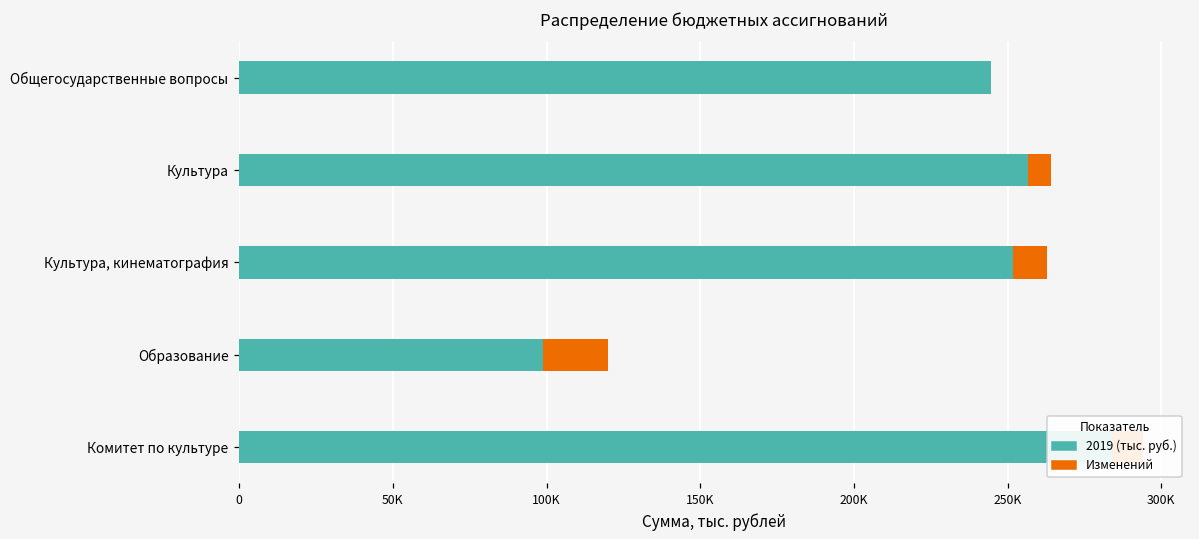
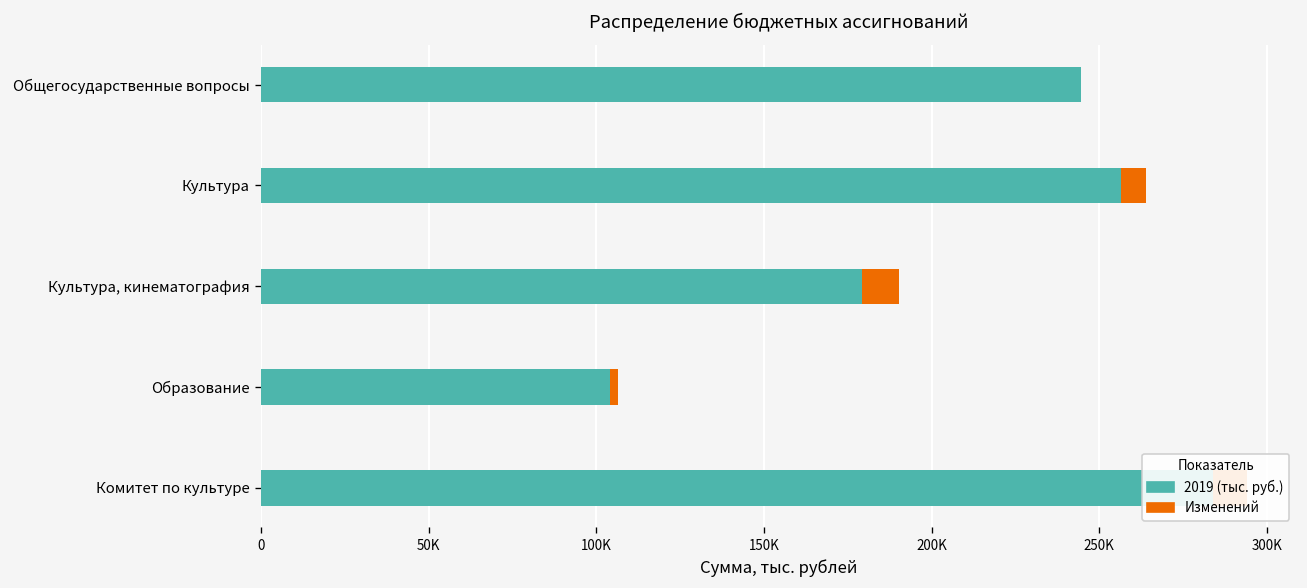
  {
    "2019 (тыс. руб.)": {
      "Общегосударственные вопросы": 245000,
      "Культура": 257000,
-     "Культура, кинематография": 252000,
-     "Образование": 99000
+     "Культура, кинематография": 179000,
+     "Образование": 104000
    },
    "Изменений": {
      "Общегосударственные вопросы": 0,
      "Культура": 7000,
      "Культура, кинематография": 11000,
-     "Образование": 21000
+     "Образование": 2000
    }
  }
